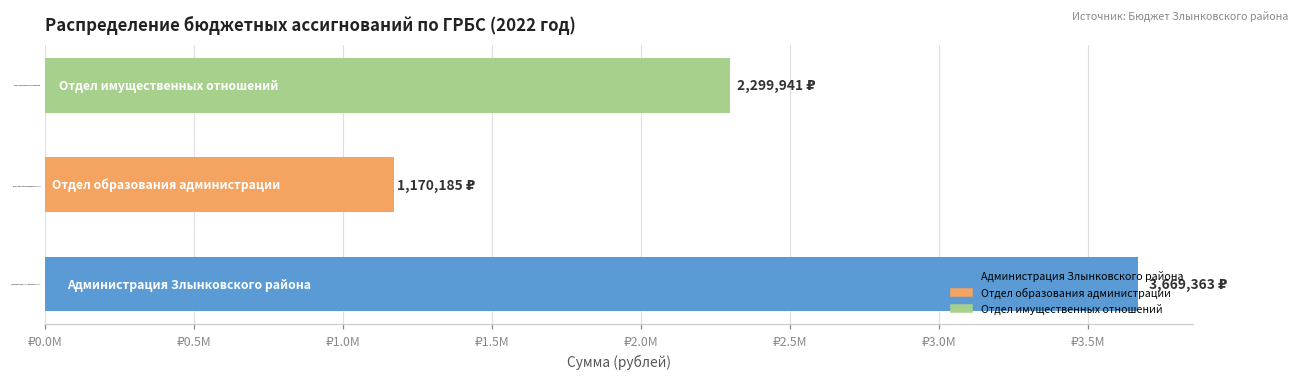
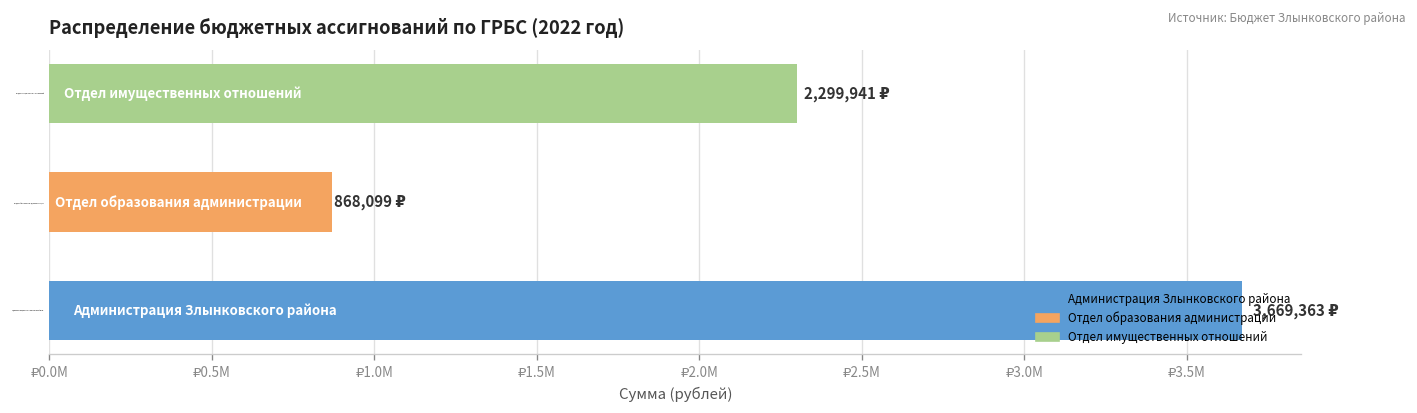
  {
    "Отдел имущественных отношений": "2,299,941",
-   "Отдел образования администрации": "1,170,185",
+   "Отдел образования администрации": "868,099",
    "Администрация Злынковского района": "3,669,363"
  }
